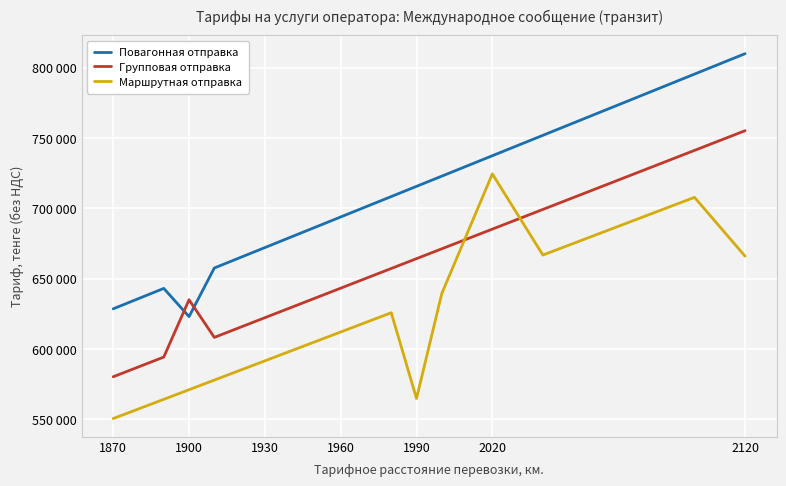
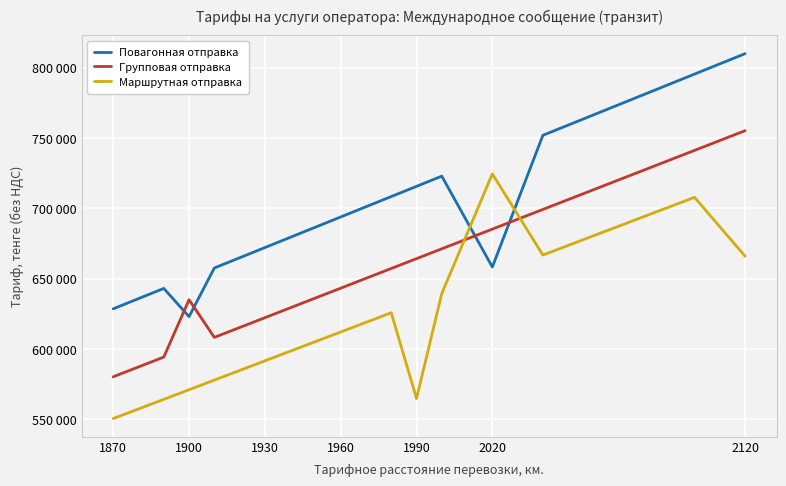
  {
    "Повагонная отправка": {
      "1870": 629000,
      "1900": 623000,
      "1930": 672000,
      "1960": 694000,
      "1990": 716000,
-     "2020": 737000,
+     "2020": 658000,
      "2120": 810000
    },
    "Групповая отправка": {
      "1870": 580000,
      "1900": 635000,
      "1930": 622000,
      "1960": 643000,
      "1990": 664000,
      "2020": 685000,
      "2120": 755000
    },
    "Маршрутная отправка": {
      "1870": 551000,
      "1900": 571000,
      "1930": 592000,
      "1960": 612000,
      "1990": 565000,
      "2020": 724000,
      "2120": 666000
    }
  }
